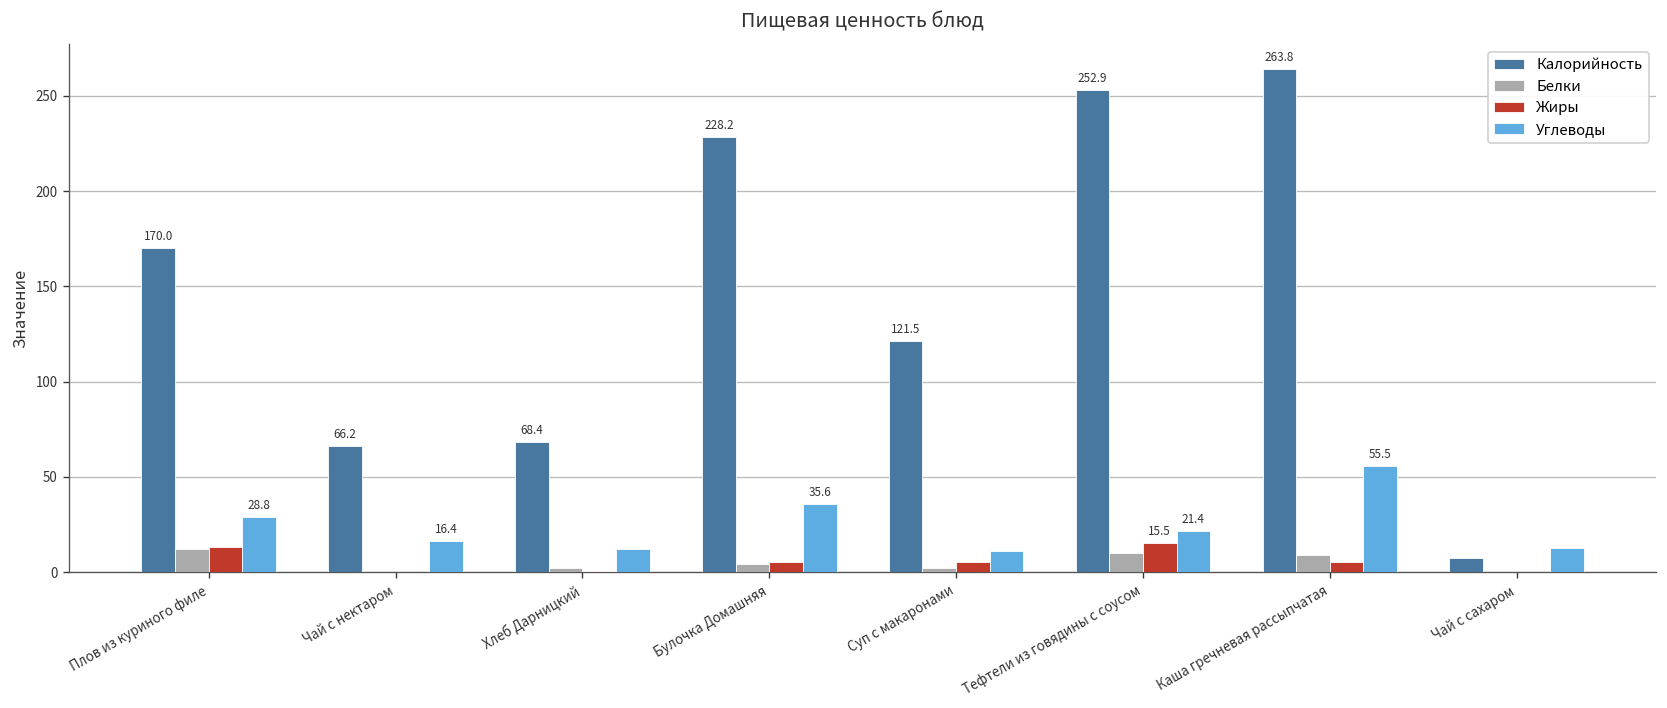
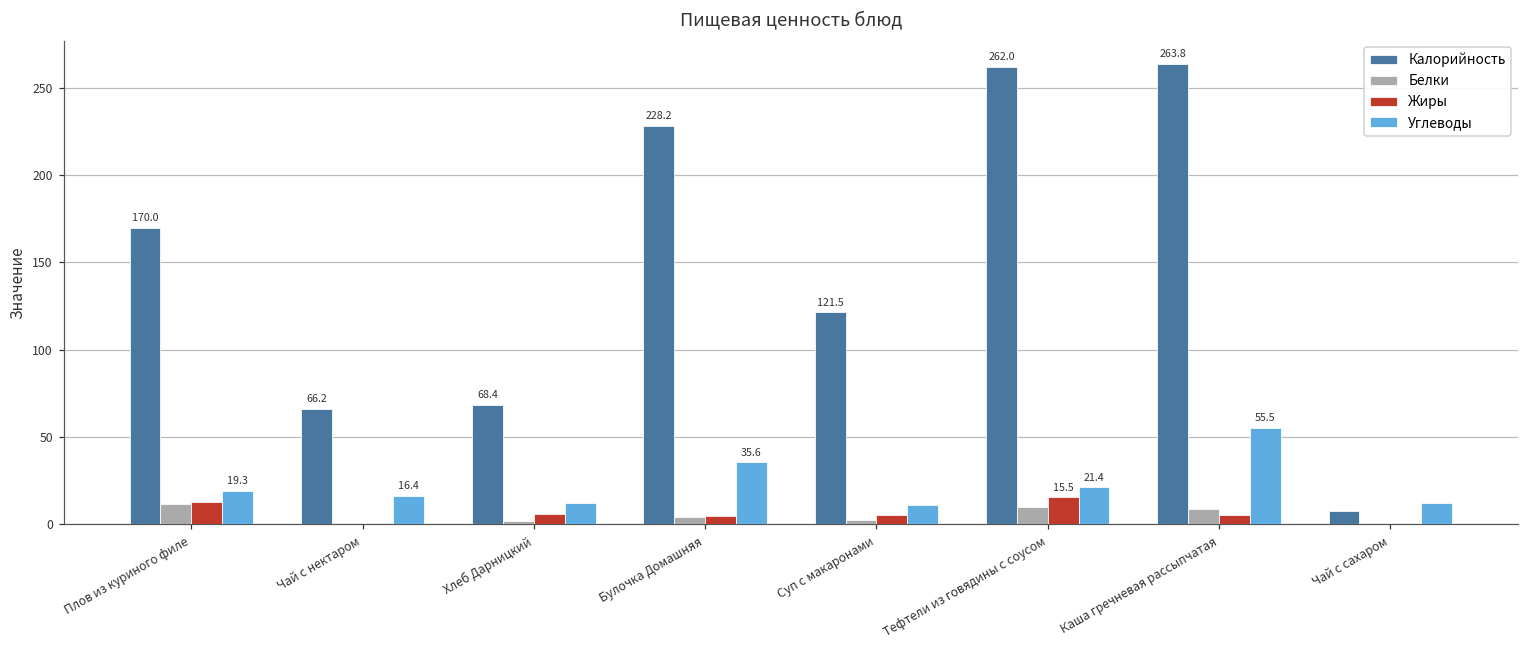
  {
    "Калорийность": {
      "Плов из куриного филе": 170.0,
      "Чай с нектаром": 66.2,
      "Хлеб Дарницкий": 68.4,
      "Булочка Домашняя": 228.2,
      "Суп с макаронами": 121.5,
-     "Тефтели из говядины с соусом": 252.9,
+     "Тефтели из говядины с соусом": 262.0,
      "Каша гречневая рассыпчатая": 263.8
    },
    "Белки": {
      "Плов из куриного филе": 12,
      "Хлеб Дарницкий": 2,
      "Булочка Домашняя": 4,
      "Суп с макаронами": 2,
      "Тефтели из говядины с соусом": 10,
      "Каша гречневая рассыпчатая": 9
    },
    "Жиры": {
      "Плов из куриного филе": 13,
-     "Хлеб Дарницкий": 0,
+     "Хлеб Дарницкий": 6,
      "Булочка Домашняя": 5,
      "Суп с макаронами": 5,
      "Каша гречневая рассыпчатая": 5,
      "Чай с сахаром": 0
    },
    "Углеводы": {
-     "Плов из куриного филе": 28.8,
+     "Плов из куриного филе": 19.3,
      "Чай с нектаром": 16.4,
      "Булочка Домашняя": 35.6,
      "Тефтели из говядины с соусом": 21.4,
      "Каша гречневая рассыпчатая": 55.5
    }
  }
